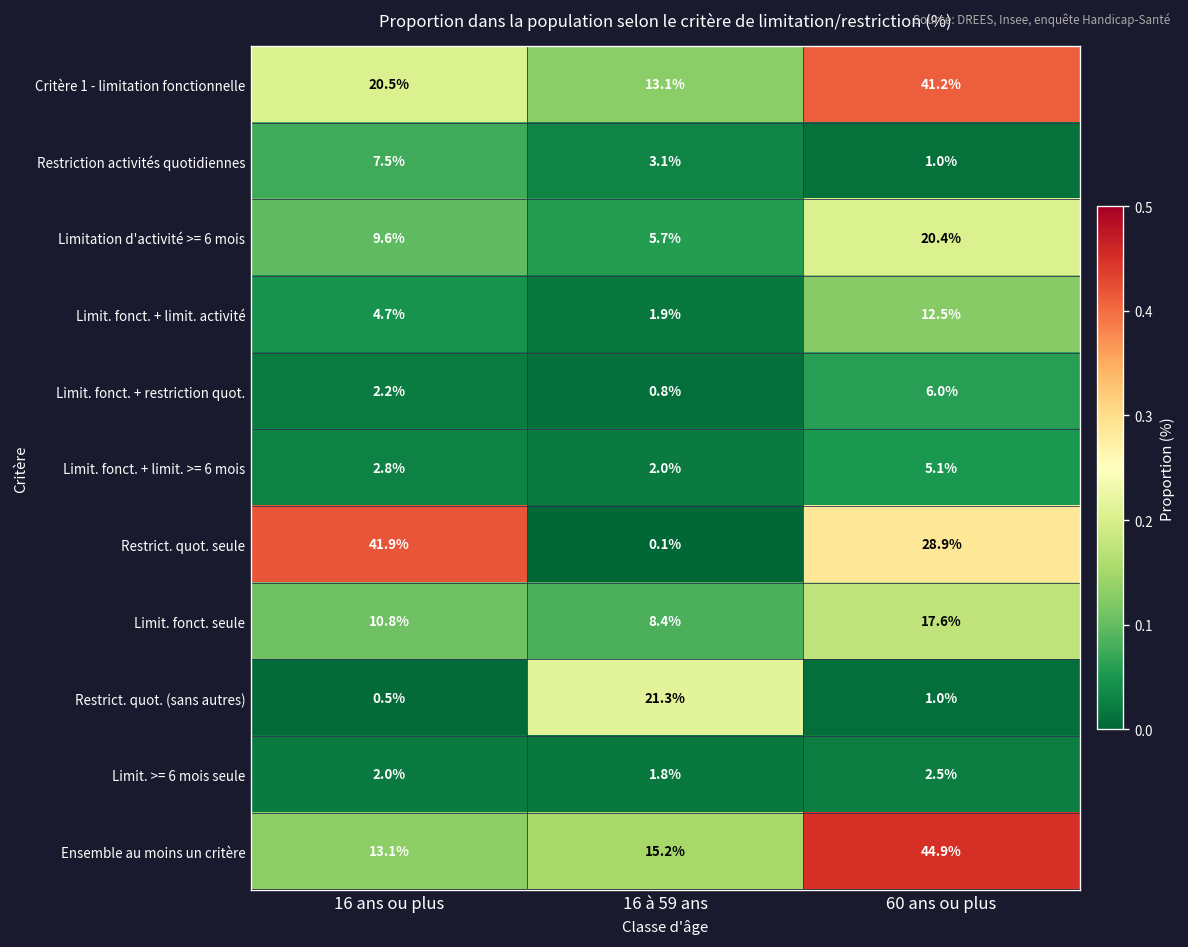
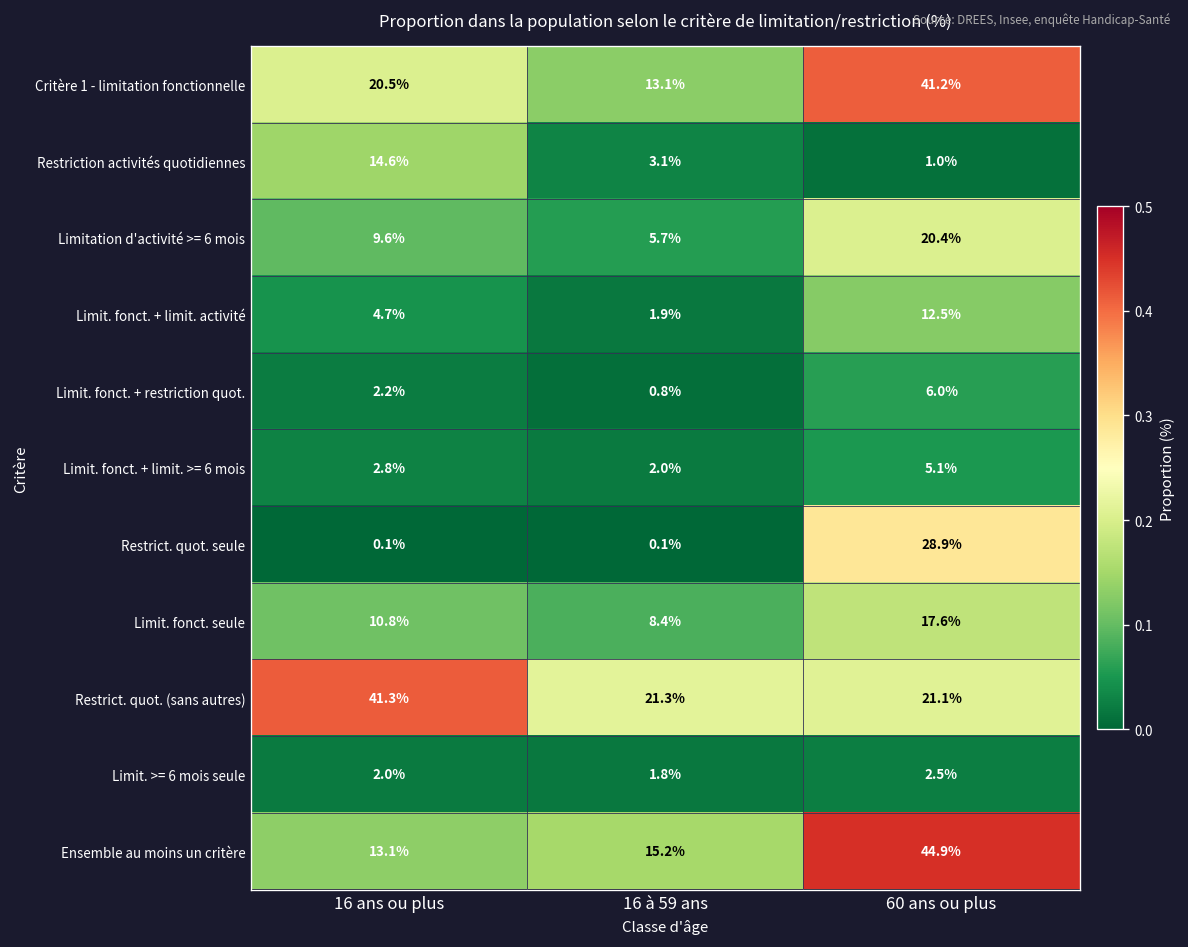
  {
    "Critère 1 - limitation fonctionnelle": {
      "16 ans ou plus": "20.5%",
      "16 à 59 ans": "13.1%",
      "60 ans ou plus": "41.2%"
    },
    "Restriction activités quotidiennes": {
-     "16 ans ou plus": "7.5%",
+     "16 ans ou plus": "14.6%",
      "16 à 59 ans": "3.1%",
      "60 ans ou plus": "1.0%"
    },
    "Limitation d'activité >= 6 mois": {
      "16 ans ou plus": "9.6%",
      "16 à 59 ans": "5.7%",
      "60 ans ou plus": "20.4%"
    },
    "Limit. fonct. + limit. activité": {
      "16 ans ou plus": "4.7%",
      "16 à 59 ans": "1.9%",
      "60 ans ou plus": "12.5%"
    },
    "Limit. fonct. + restriction quot.": {
      "16 ans ou plus": "2.2%",
      "16 à 59 ans": "0.8%",
      "60 ans ou plus": "6.0%"
    },
    "Limit. fonct. + limit. >= 6 mois": {
      "16 ans ou plus": "2.8%",
      "16 à 59 ans": "2.0%",
      "60 ans ou plus": "5.1%"
    },
    "Restrict. quot. seule": {
-     "16 ans ou plus": "41.9%",
+     "16 ans ou plus": "0.1%",
      "16 à 59 ans": "0.1%",
      "60 ans ou plus": "28.9%"
    },
    "Limit. fonct. seule": {
      "16 ans ou plus": "10.8%",
      "16 à 59 ans": "8.4%",
      "60 ans ou plus": "17.6%"
    },
    "Restrict. quot. (sans autres)": {
-     "16 ans ou plus": "0.5%",
+     "16 ans ou plus": "41.3%",
      "16 à 59 ans": "21.3%",
-     "60 ans ou plus": "1.0%"
+     "60 ans ou plus": "21.1%"
    },
    "Limit. >= 6 mois seule": {
      "16 ans ou plus": "2.0%",
      "16 à 59 ans": "1.8%",
      "60 ans ou plus": "2.5%"
    },
    "Ensemble au moins un critère": {
      "16 ans ou plus": "13.1%",
      "16 à 59 ans": "15.2%",
      "60 ans ou plus": "44.9%"
    }
  }
